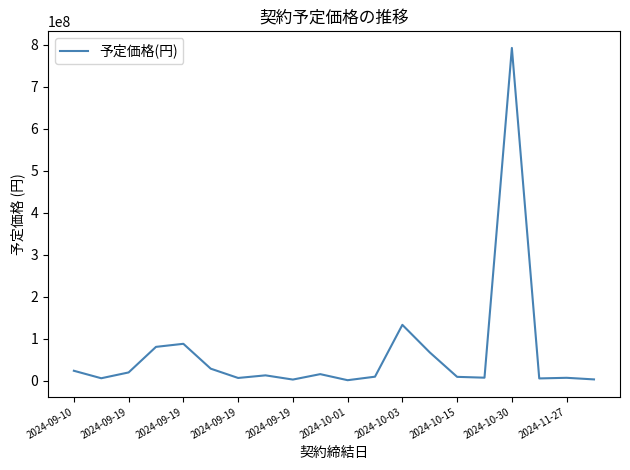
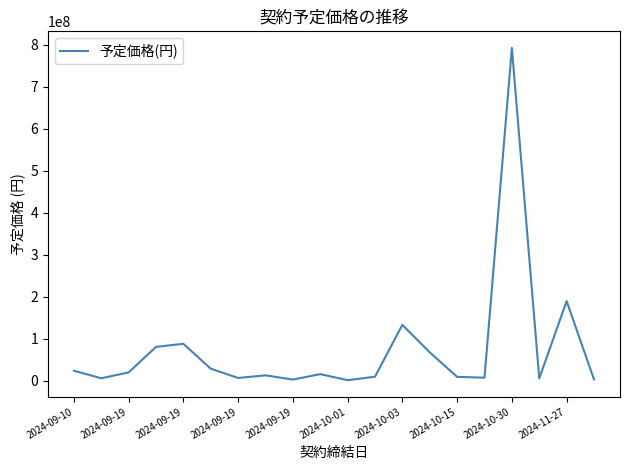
  {
    "2024-10-01": 0,
    "2024-10-03": 130000000,
    "2024-10-30": 790000000,
-   "2024-11-27": 10000000
+   "2024-11-27": 190000000
  }
